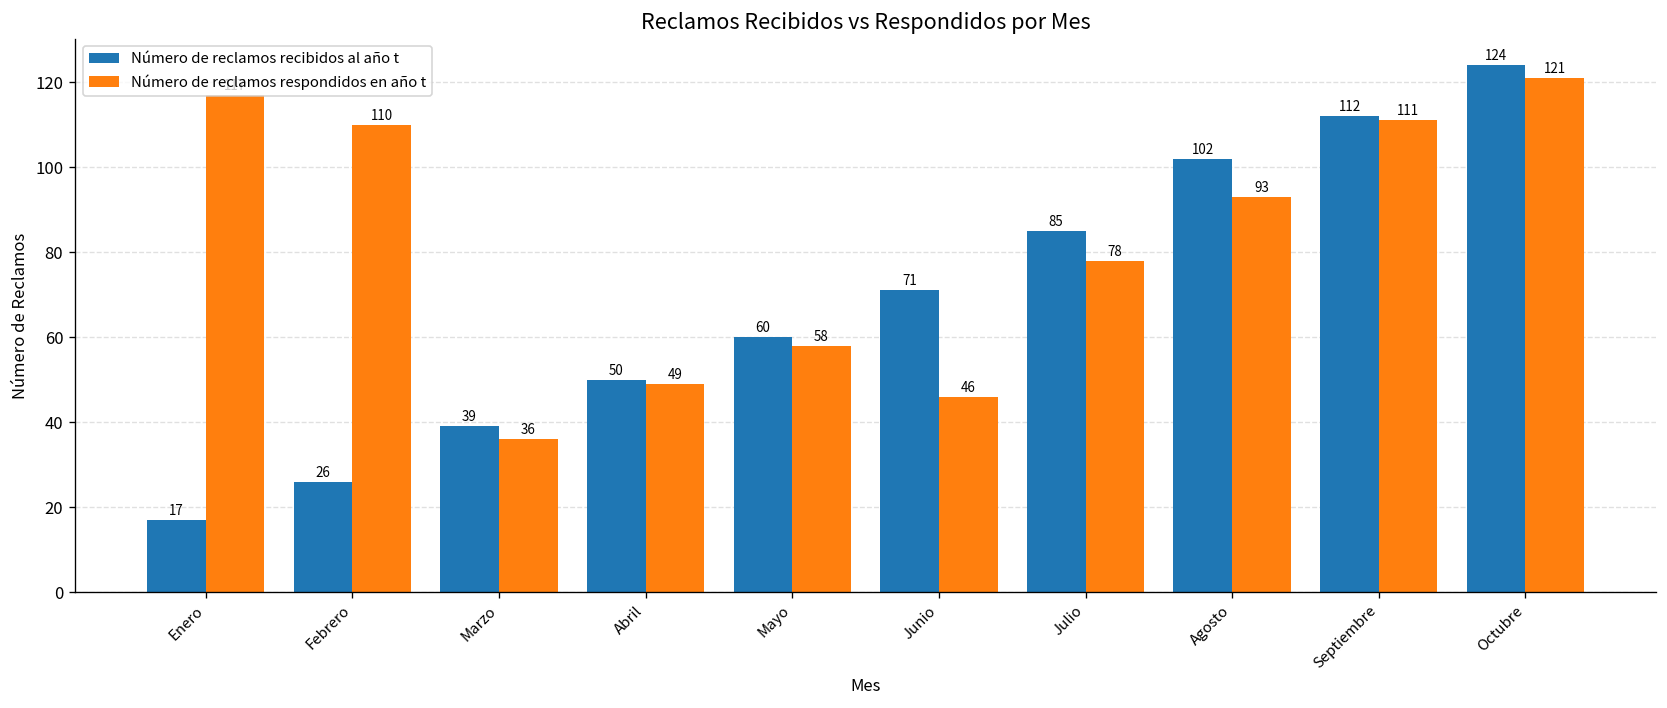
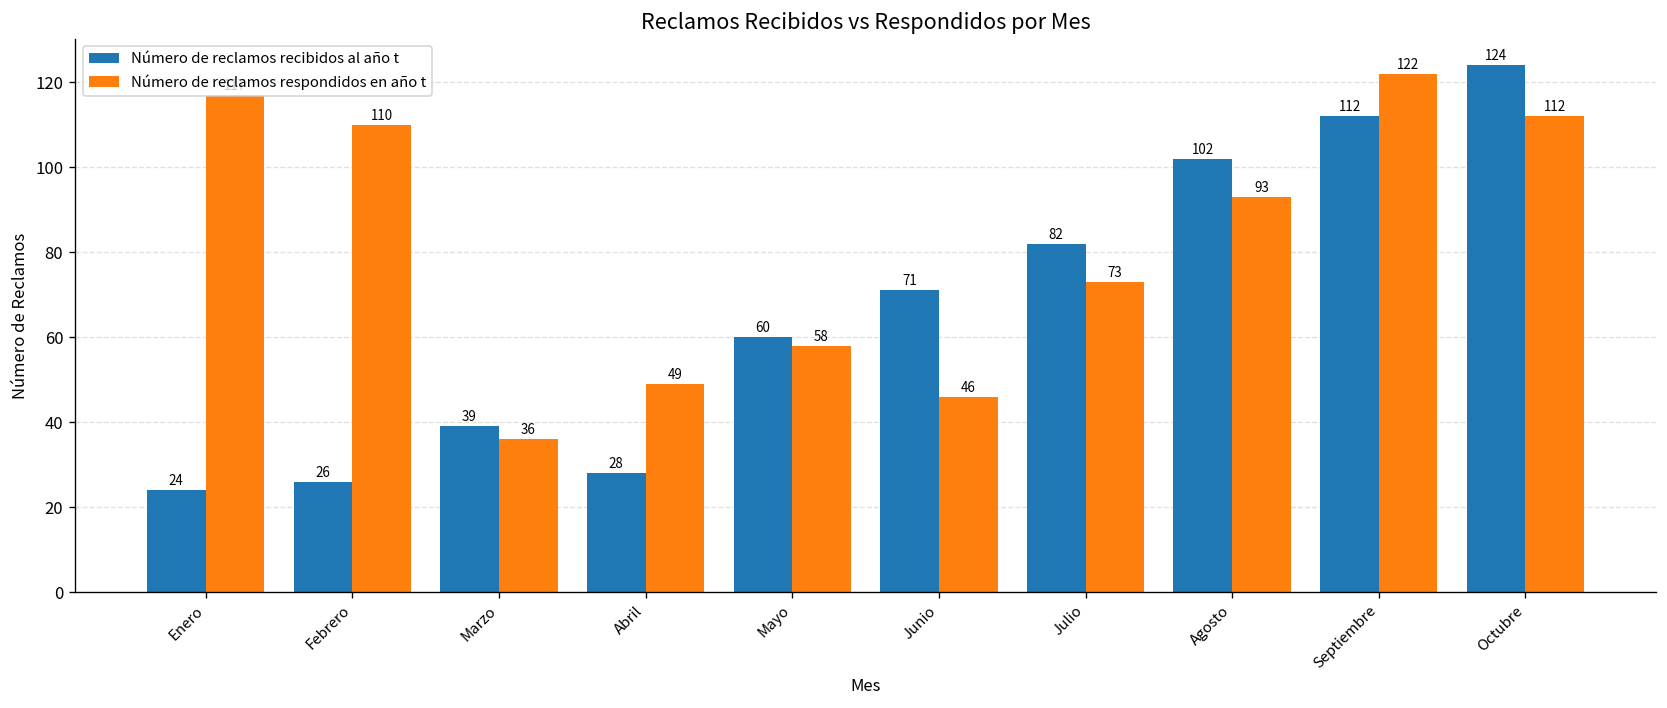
  {
    "Número de reclamos recibidos al año t": {
-     "Enero": 17,
+     "Enero": 24,
      "Febrero": 26,
      "Marzo": 39,
-     "Abril": 50,
+     "Abril": 28,
      "Mayo": 60,
      "Junio": 71,
-     "Julio": 85,
+     "Julio": 82,
      "Agosto": 102,
      "Septiembre": 112,
      "Octubre": 124
    },
    "Número de reclamos respondidos en año t": {
      "Febrero": 110,
      "Marzo": 36,
      "Abril": 49,
      "Mayo": 58,
      "Junio": 46,
-     "Julio": 78,
+     "Julio": 73,
      "Agosto": 93,
-     "Septiembre": 111,
-     "Octubre": 121
+     "Septiembre": 122,
+     "Octubre": 112
    }
  }
